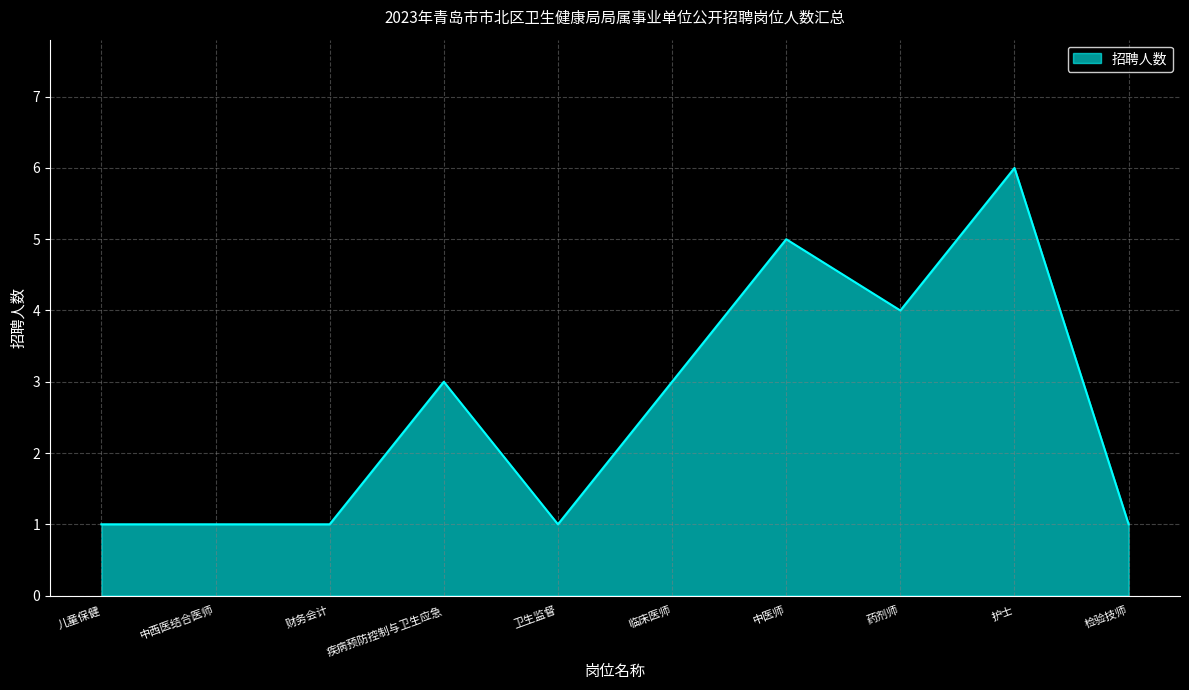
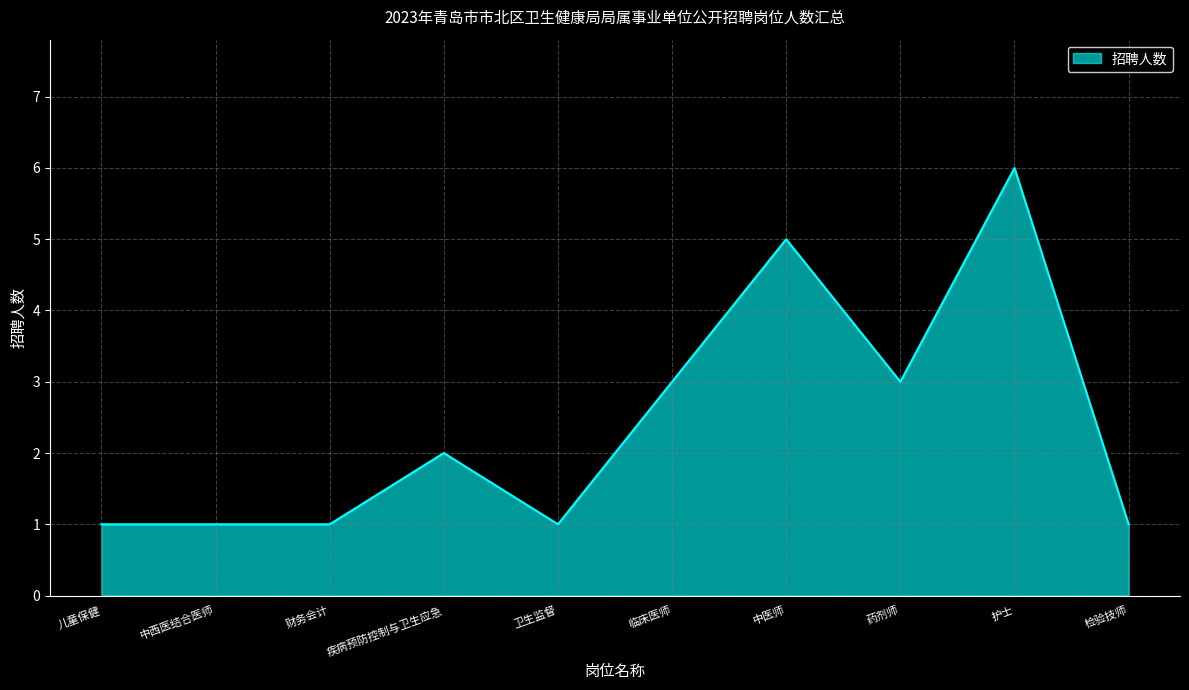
  {
    "儿童保健": 1,
    "中西医结合医师": 1,
    "财务会计": 1,
-   "疾病预防控制与卫生应急": 3,
+   "疾病预防控制与卫生应急": 2,
    "卫生监督": 1,
    "临床医师": 3,
    "中医师": 5,
-   "药剂师": 4,
+   "药剂师": 3,
    "护士": 6,
    "检验技师": 1
  }
